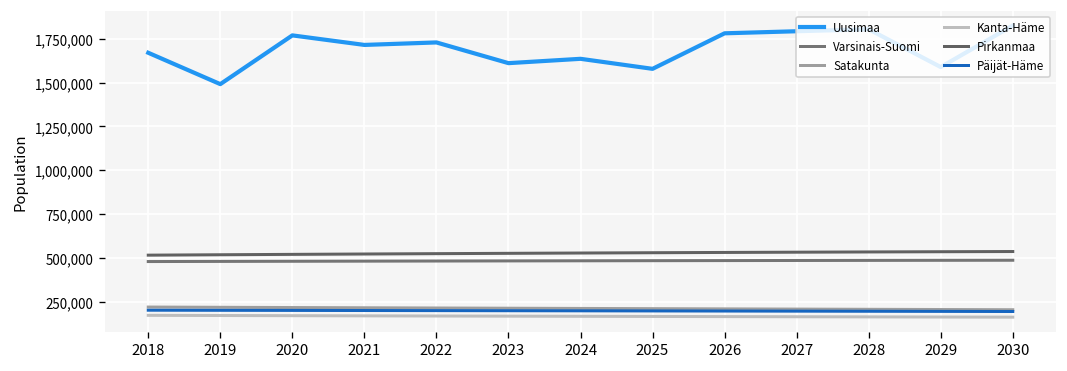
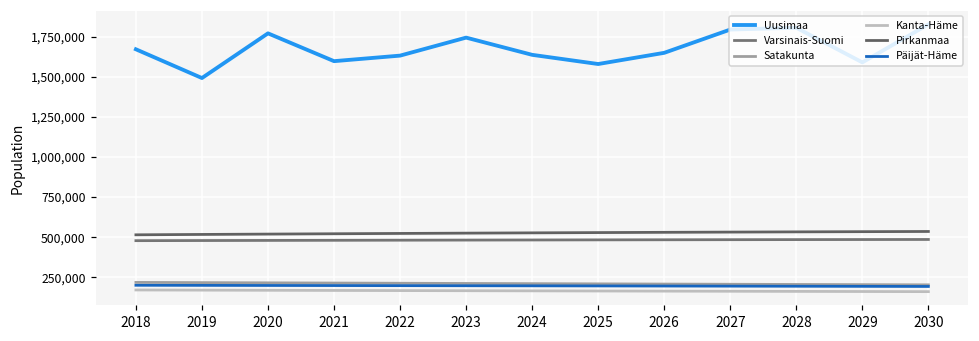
  {
    "Uusimaa": {
      "2018": "1,670,000",
      "2019": "1,490,000",
      "2020": "1,770,000",
-     "2021": "1,720,000",
-     "2022": "1,730,000",
-     "2023": "1,610,000",
+     "2021": "1,600,000",
+     "2022": "1,630,000",
+     "2023": "1,740,000",
      "2024": "1,640,000",
      "2025": "1,580,000",
-     "2026": "1,780,000"
+     "2026": "1,650,000"
    },
    "Päijät-Häme": {
      "2018": "200,000"
    }
  }
